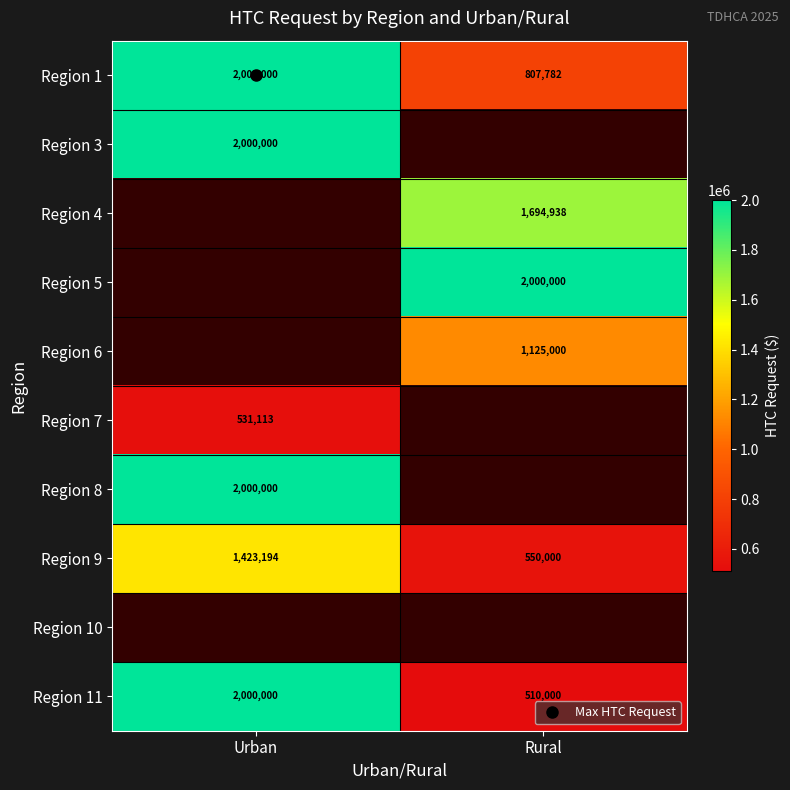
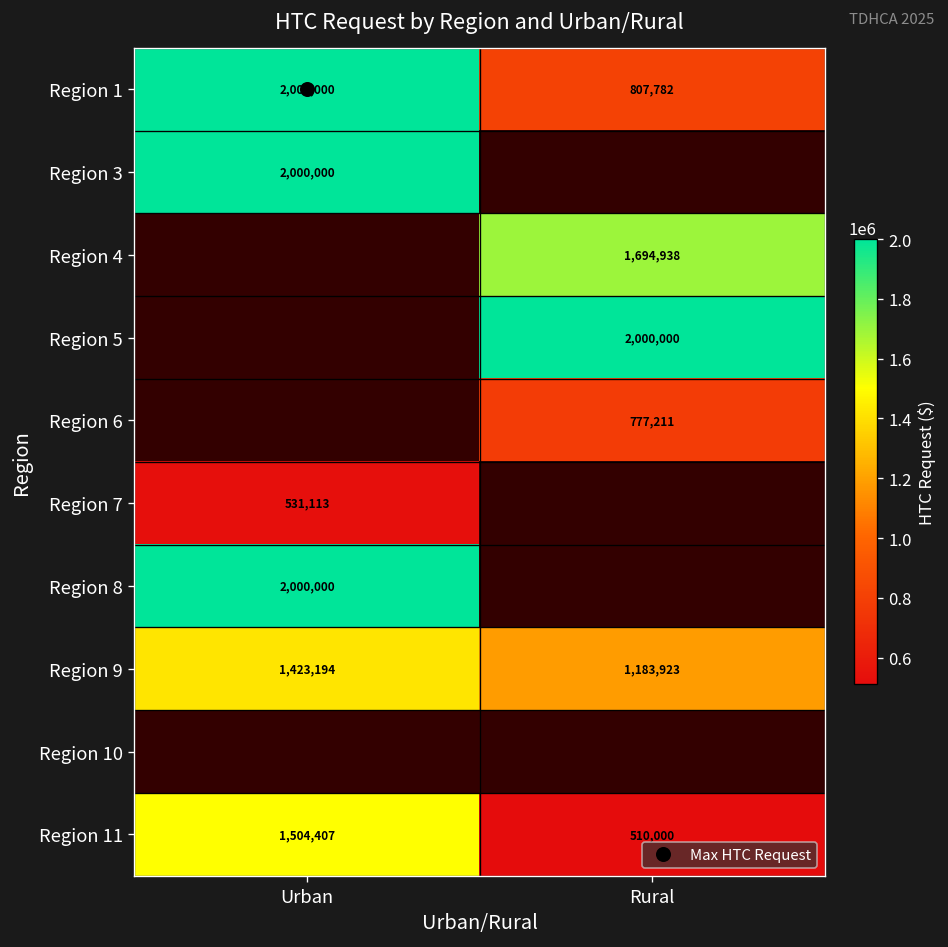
  {
    "Region 1": {
      "Rural": "807,782"
    },
    "Region 3": {
      "Urban": "2,000,000"
    },
    "Region 4": {
      "Rural": "1,694,938"
    },
    "Region 5": {
      "Rural": "2,000,000"
    },
    "Region 6": {
-     "Rural": "1,125,000"
+     "Rural": "777,211"
    },
    "Region 7": {
      "Urban": "531,113"
    },
    "Region 8": {
      "Urban": "2,000,000"
    },
    "Region 9": {
      "Urban": "1,423,194",
-     "Rural": "550,000"
+     "Rural": "1,183,923"
    },
    "Region 11": {
-     "Urban": "2,000,000",
+     "Urban": "1,504,407",
      "Rural": "510,000"
    }
  }
